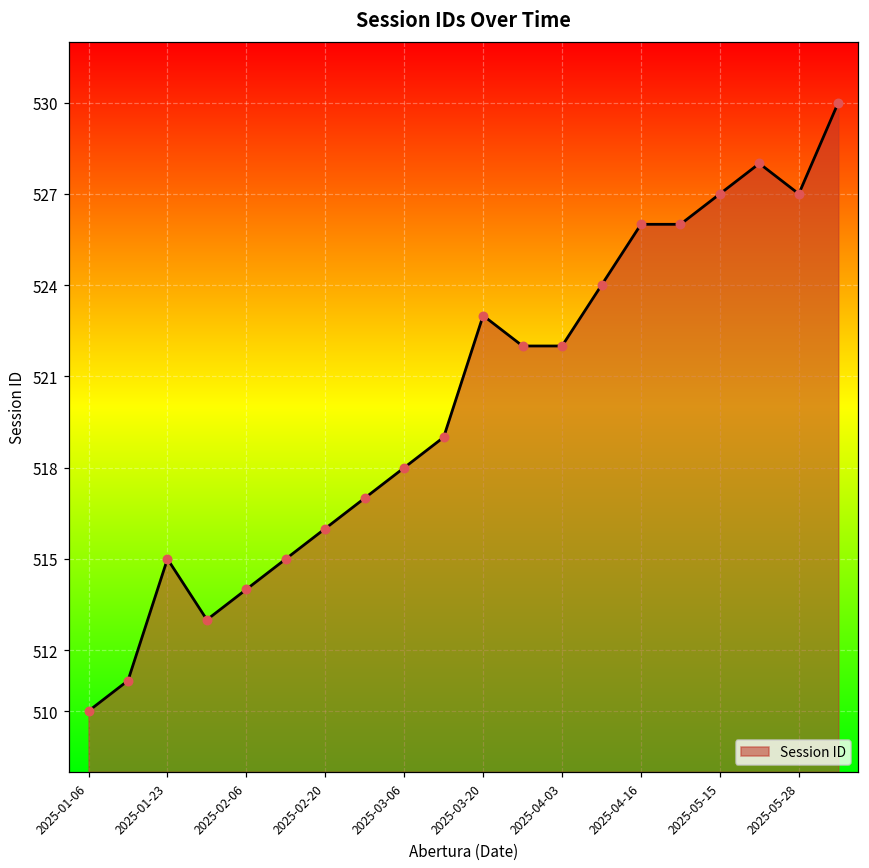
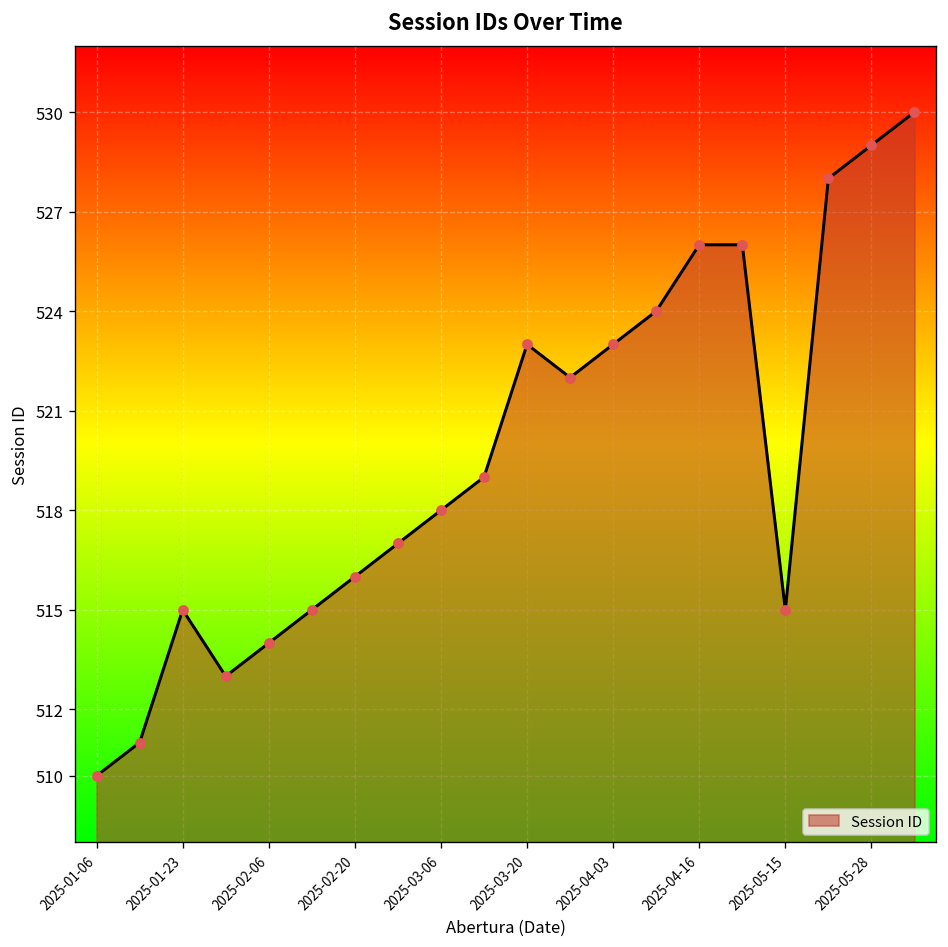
  {
    "2025-01-06": 510,
    "2025-01-23": 515,
    "2025-02-06": 514,
    "2025-02-20": 516,
    "2025-03-06": 518,
    "2025-03-20": 523,
-   "2025-04-03": 522,
+   "2025-04-03": 523,
    "2025-04-16": 526,
-   "2025-05-15": 527,
-   "2025-05-28": 527
+   "2025-05-15": 515,
+   "2025-05-28": 529
  }
